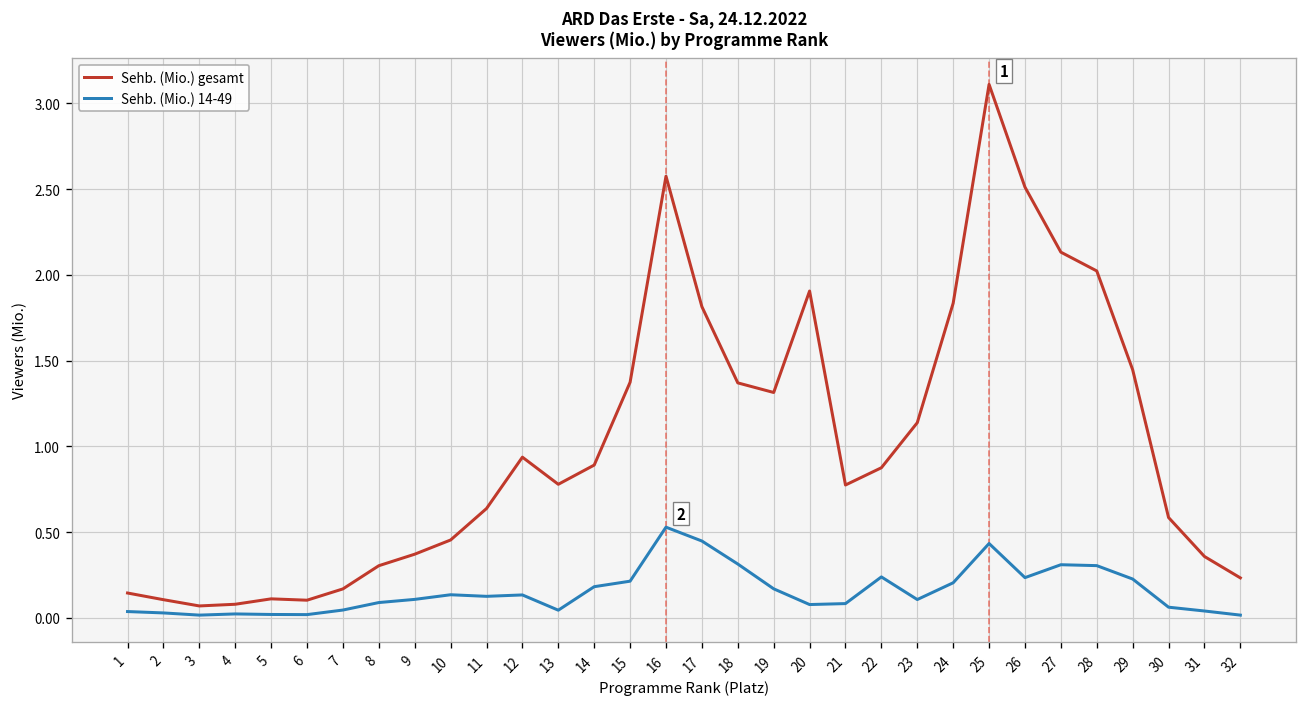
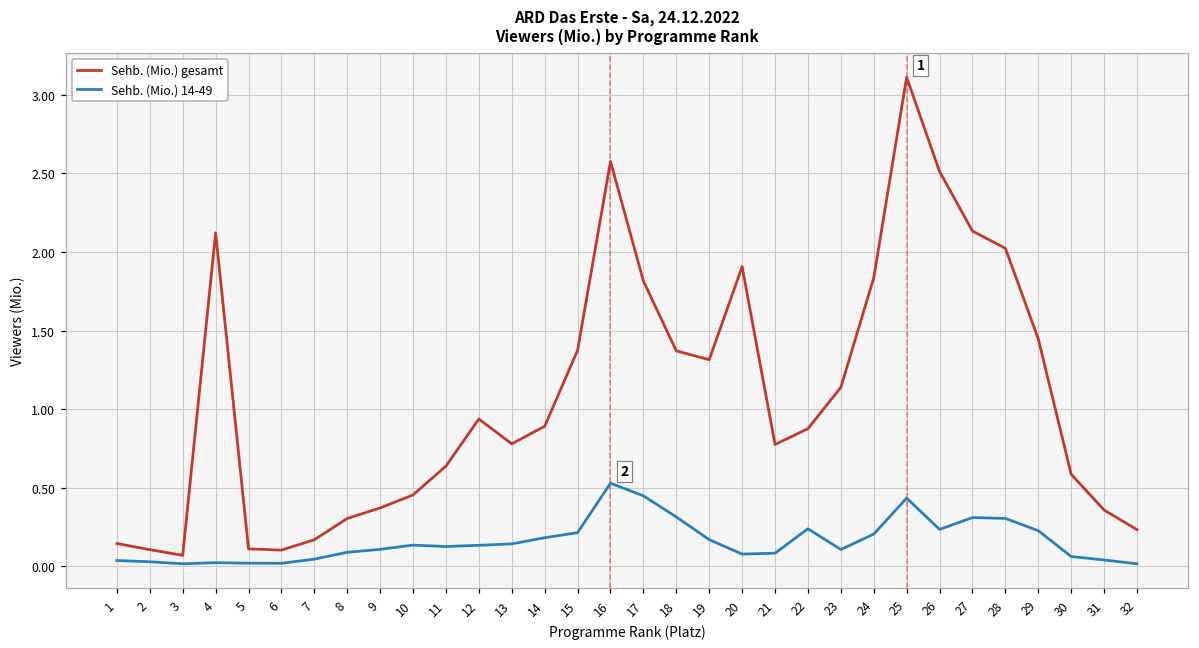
  {
    "Sehb. (Mio.) gesamt": {
      "1": 0.15,
      "2": 0.11,
      "3": 0.07,
-     "4": 0.08,
+     "4": 2.12,
      "5": 0.11,
      "6": 0.10,
      "7": 0.17,
      "8": 0.30,
      "9": 0.37,
      "10": 0.45,
      "11": 0.64,
      "12": 0.94,
      "13": 0.78,
      "14": 0.89,
      "15": 1.37,
      "16": 2.58,
      "17": 1.81,
      "18": 1.37,
      "19": 1.31,
      "20": 1.91,
      "21": 0.78,
      "22": 0.88,
      "23": 1.14,
      "24": 1.83,
      "26": 2.51,
      "27": 2.13,
      "28": 2.02,
      "29": 1.45,
      "30": 0.59,
      "31": 0.36,
      "32": 0.23
    },
    "Sehb. (Mio.) 14-49": {
      "1": 0.04,
      "2": 0.03,
      "3": 0.02,
      "4": 0.02,
      "5": 0.02,
      "6": 0.02,
      "7": 0.05,
      "8": 0.09,
      "9": 0.11,
      "10": 0.14,
      "11": 0.13,
      "12": 0.13,
-     "13": 0.05,
+     "13": 0.14,
      "14": 0.18,
      "15": 0.21,
      "17": 0.45,
      "18": 0.31,
      "19": 0.17,
      "20": 0.08,
      "21": 0.08,
      "22": 0.24,
      "23": 0.11,
      "24": 0.21,
      "25": 0.43,
      "26": 0.24,
      "27": 0.31,
      "28": 0.31,
      "29": 0.23,
      "30": 0.06,
      "31": 0.04,
      "32": 0.02
    }
  }
